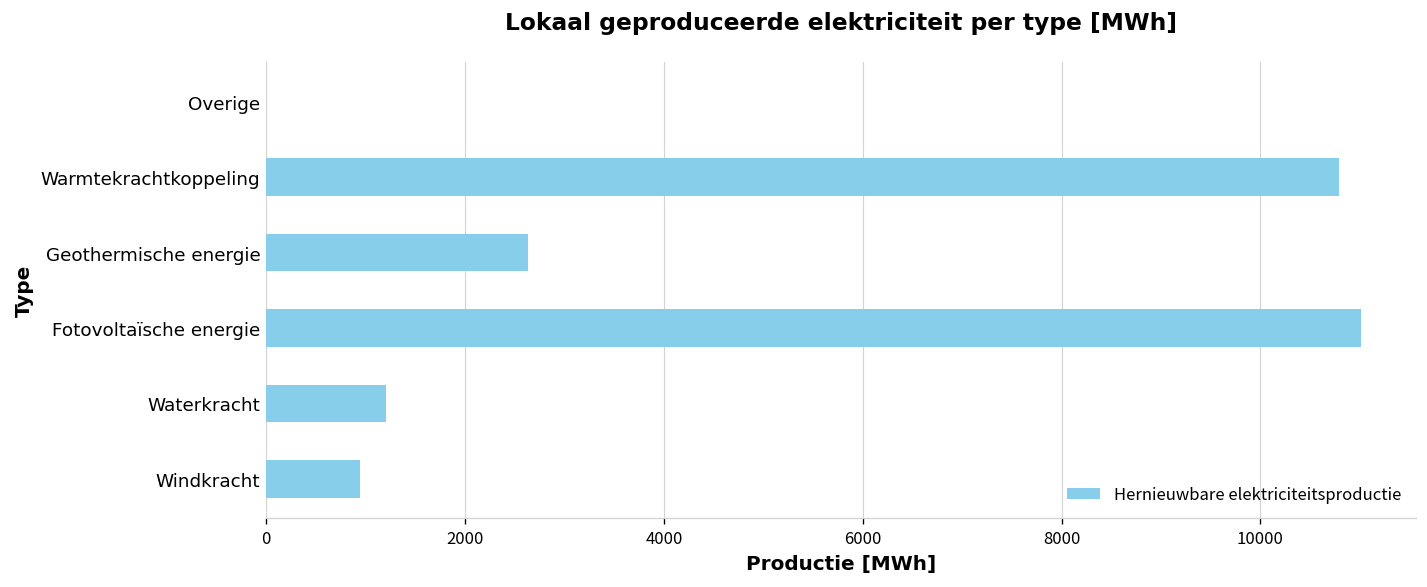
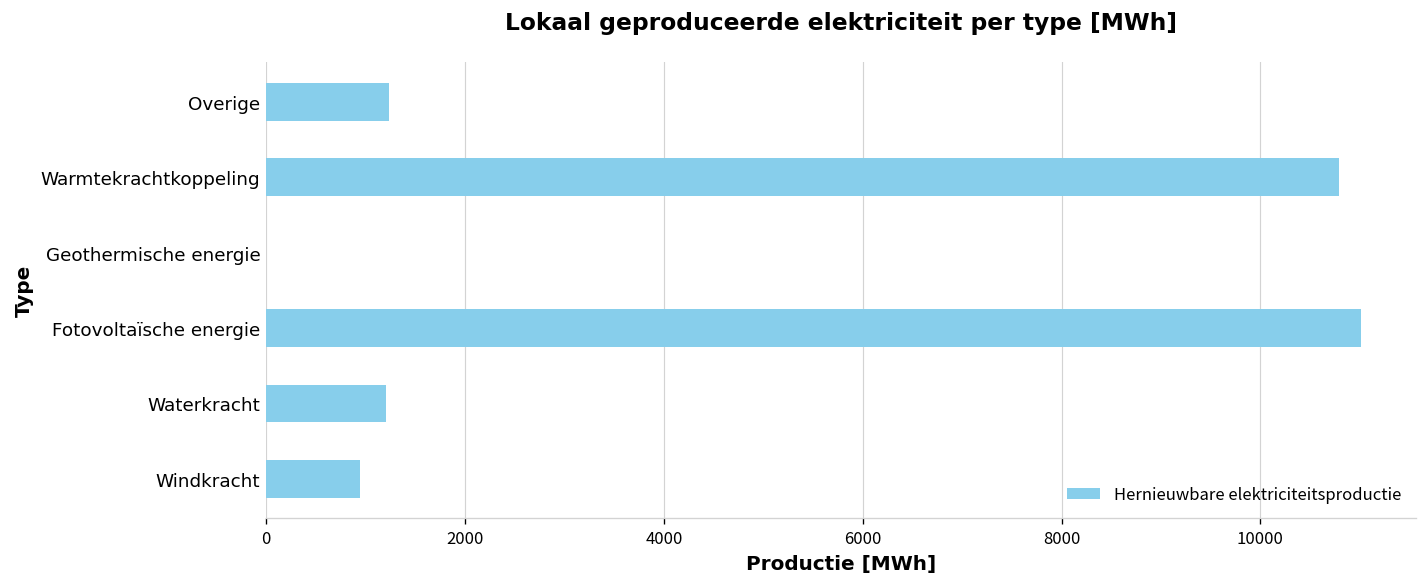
  {
-   "Overige": 0,
+   "Overige": 1200,
    "Warmtekrachtkoppeling": 10800,
-   "Geothermische energie": 2600,
+   "Geothermische energie": 0,
    "Fotovoltaïsche energie": 11000,
    "Waterkracht": 1200,
    "Windkracht": 900
  }
